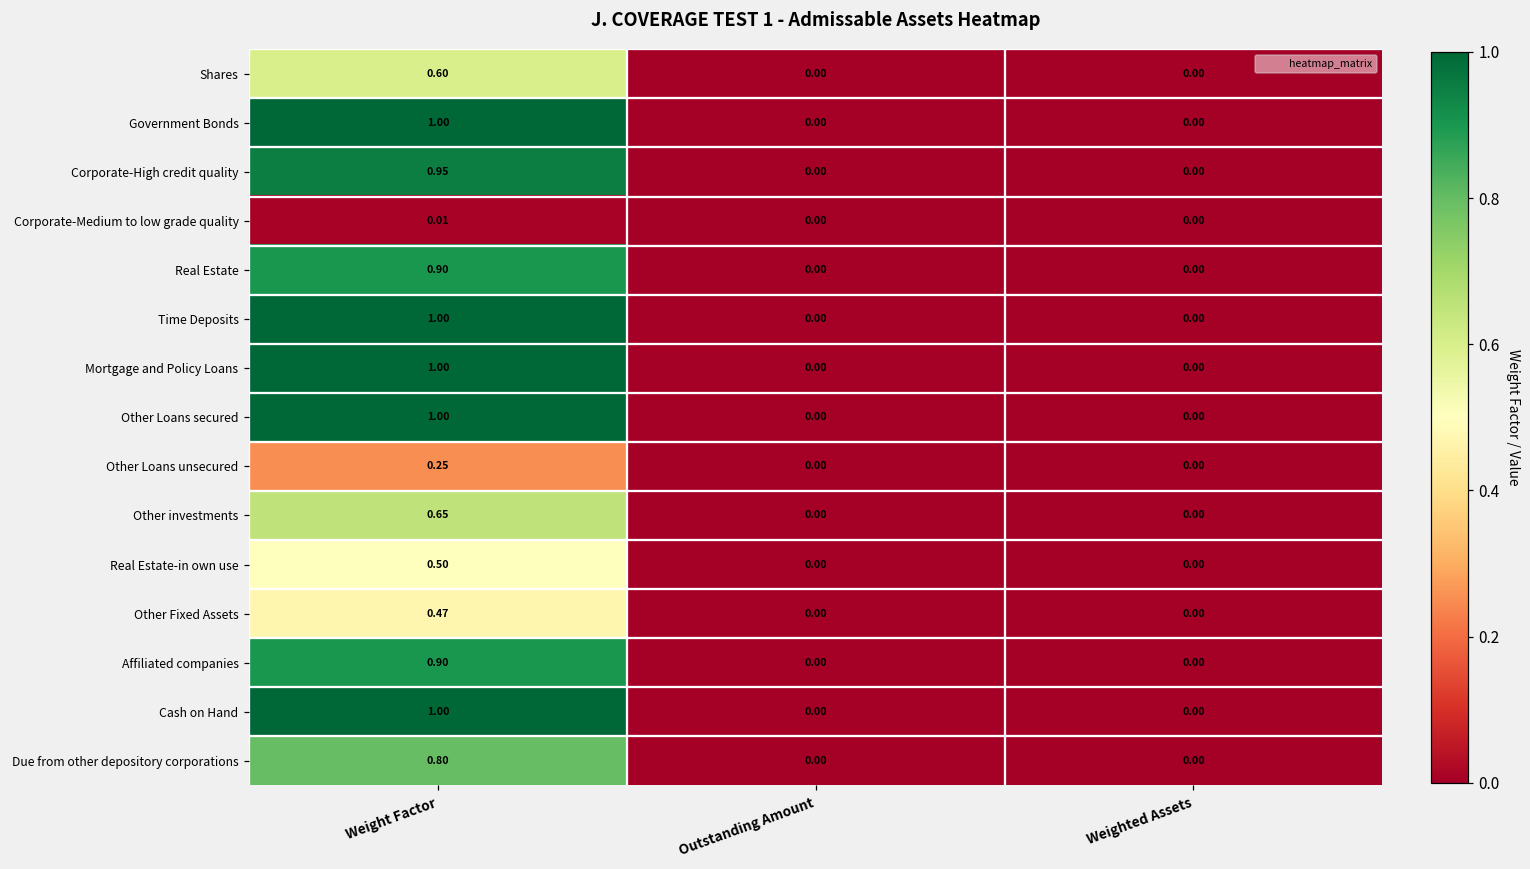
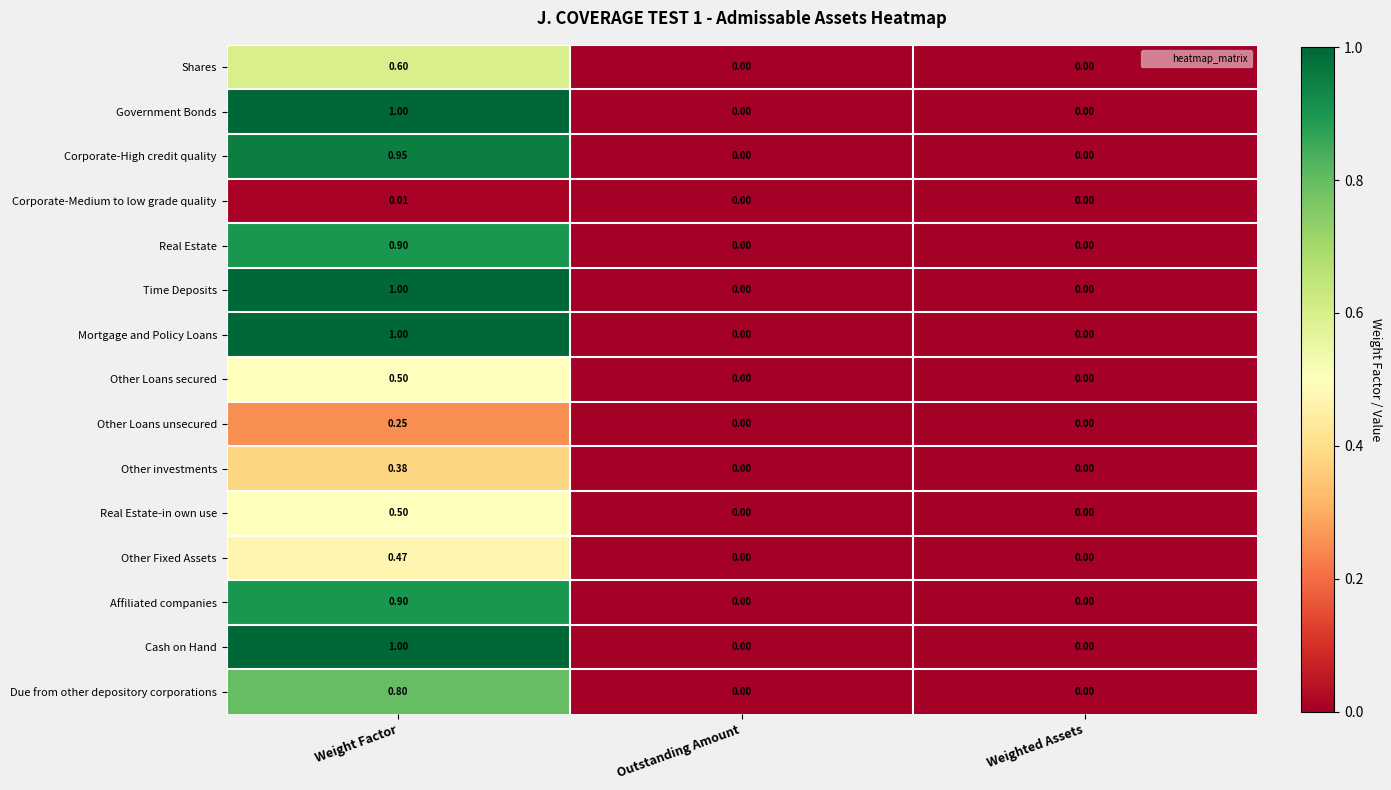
  {
    "Shares": {
      "Weight Factor": 0.60,
      "Outstanding Amount": 0.00,
      "Weighted Assets": 0.00
    },
    "Government Bonds": {
      "Weight Factor": 1.00,
      "Outstanding Amount": 0.00,
      "Weighted Assets": 0.00
    },
    "Corporate-High credit quality": {
      "Weight Factor": 0.95,
      "Outstanding Amount": 0.00,
      "Weighted Assets": 0.00
    },
    "Corporate-Medium to low grade quality": {
      "Weight Factor": 0.01,
      "Outstanding Amount": 0.00,
      "Weighted Assets": 0.00
    },
    "Real Estate": {
      "Weight Factor": 0.90,
      "Outstanding Amount": 0.00,
      "Weighted Assets": 0.00
    },
    "Time Deposits": {
      "Weight Factor": 1.00,
      "Outstanding Amount": 0.00,
      "Weighted Assets": 0.00
    },
    "Mortgage and Policy Loans": {
      "Weight Factor": 1.00,
      "Outstanding Amount": 0.00,
      "Weighted Assets": 0.00
    },
    "Other Loans secured": {
-     "Weight Factor": 1.00,
+     "Weight Factor": 0.50,
      "Outstanding Amount": 0.00,
      "Weighted Assets": 0.00
    },
    "Other Loans unsecured": {
      "Weight Factor": 0.25,
      "Outstanding Amount": 0.00,
      "Weighted Assets": 0.00
    },
    "Other investments": {
-     "Weight Factor": 0.65,
+     "Weight Factor": 0.38,
      "Outstanding Amount": 0.00,
      "Weighted Assets": 0.00
    },
    "Real Estate-in own use": {
      "Weight Factor": 0.50,
      "Outstanding Amount": 0.00,
      "Weighted Assets": 0.00
    },
    "Other Fixed Assets": {
      "Weight Factor": 0.47,
      "Outstanding Amount": 0.00,
      "Weighted Assets": 0.00
    },
    "Affiliated companies": {
      "Weight Factor": 0.90,
      "Outstanding Amount": 0.00,
      "Weighted Assets": 0.00
    },
    "Cash on Hand": {
      "Weight Factor": 1.00,
      "Outstanding Amount": 0.00,
      "Weighted Assets": 0.00
    },
    "Due from other depository corporations": {
      "Weight Factor": 0.80,
      "Outstanding Amount": 0.00,
      "Weighted Assets": 0.00
    }
  }
